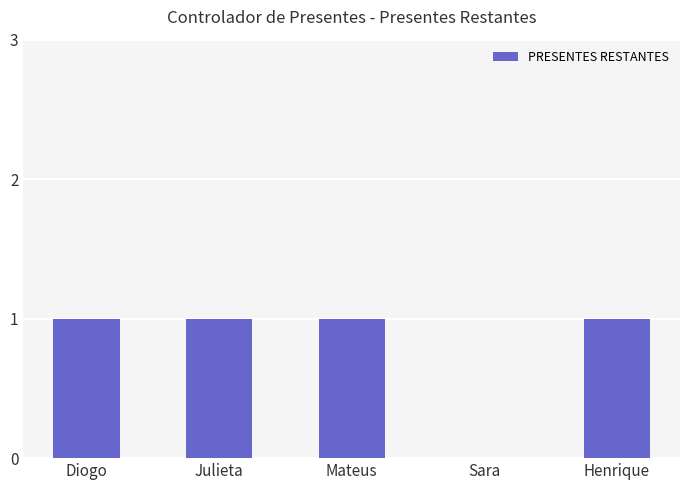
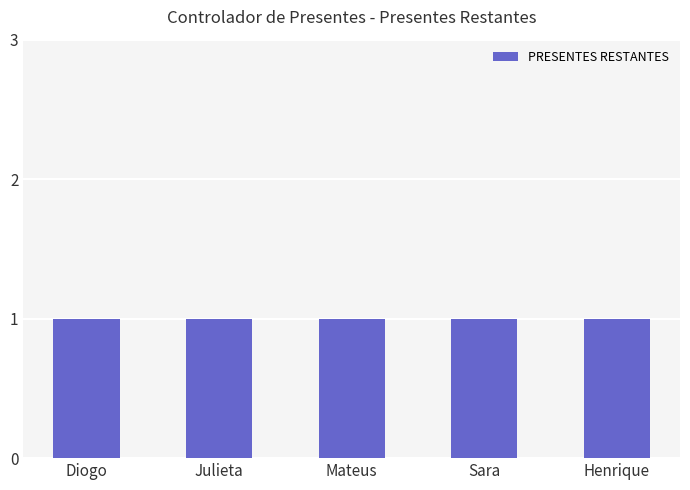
  {
    "Diogo": 1,
    "Julieta": 1,
    "Mateus": 1,
-   "Sara": 0,
+   "Sara": 1,
    "Henrique": 1
  }
